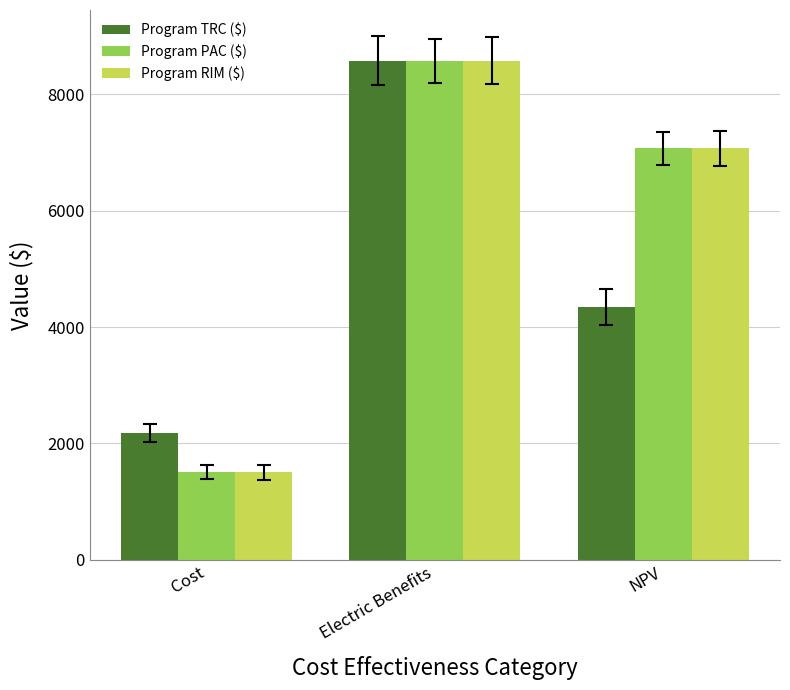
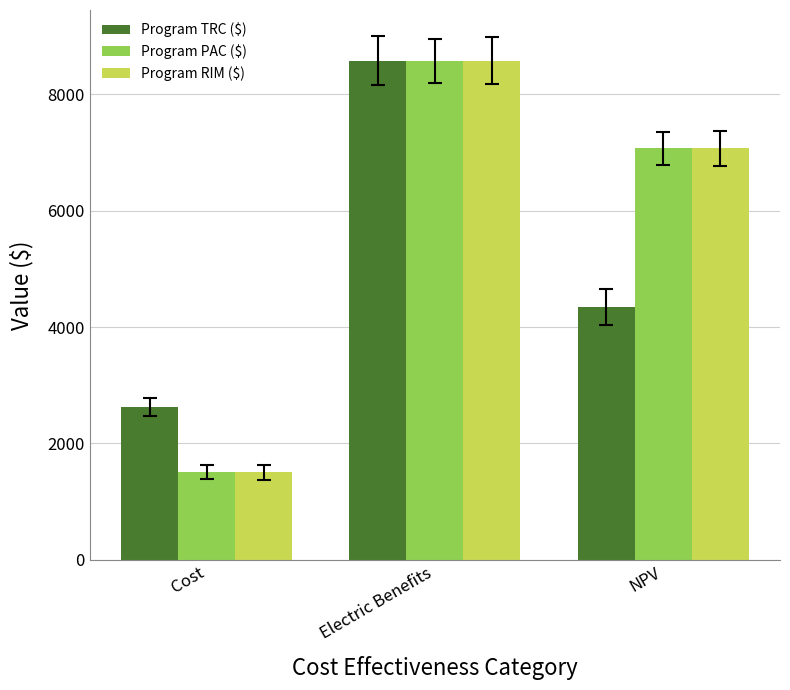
  {
    "Program TRC ($)": {
-     "Cost": 2200,
+     "Cost": 2600,
      "Electric Benefits": 8600,
      "NPV": 4400
    }
  }
